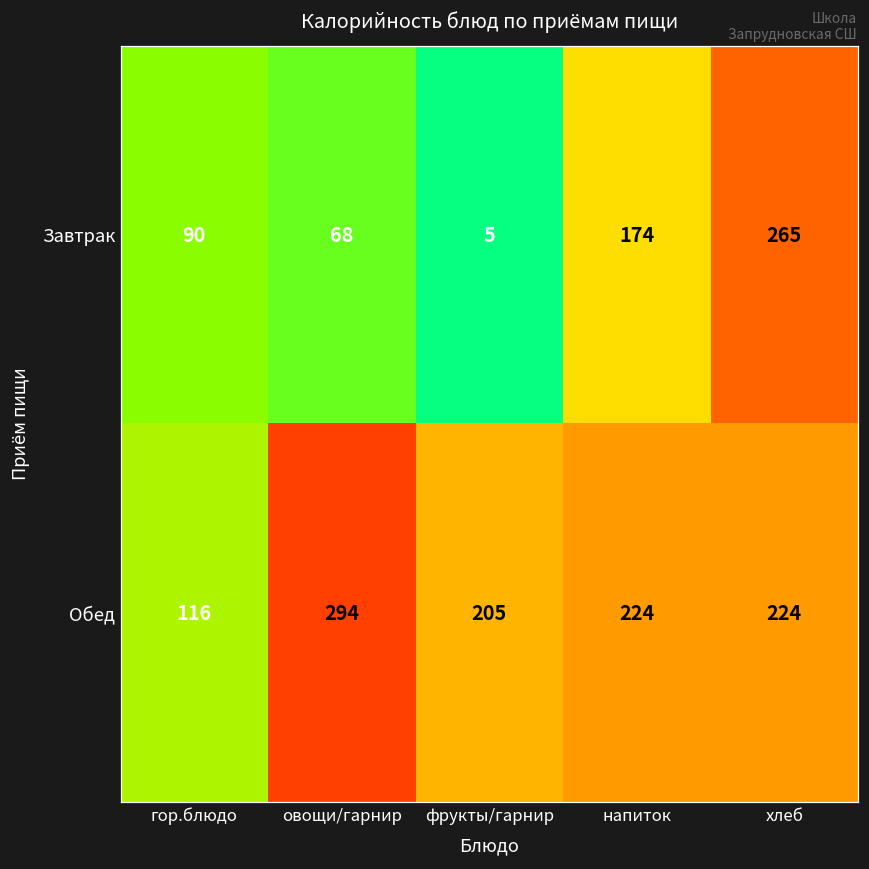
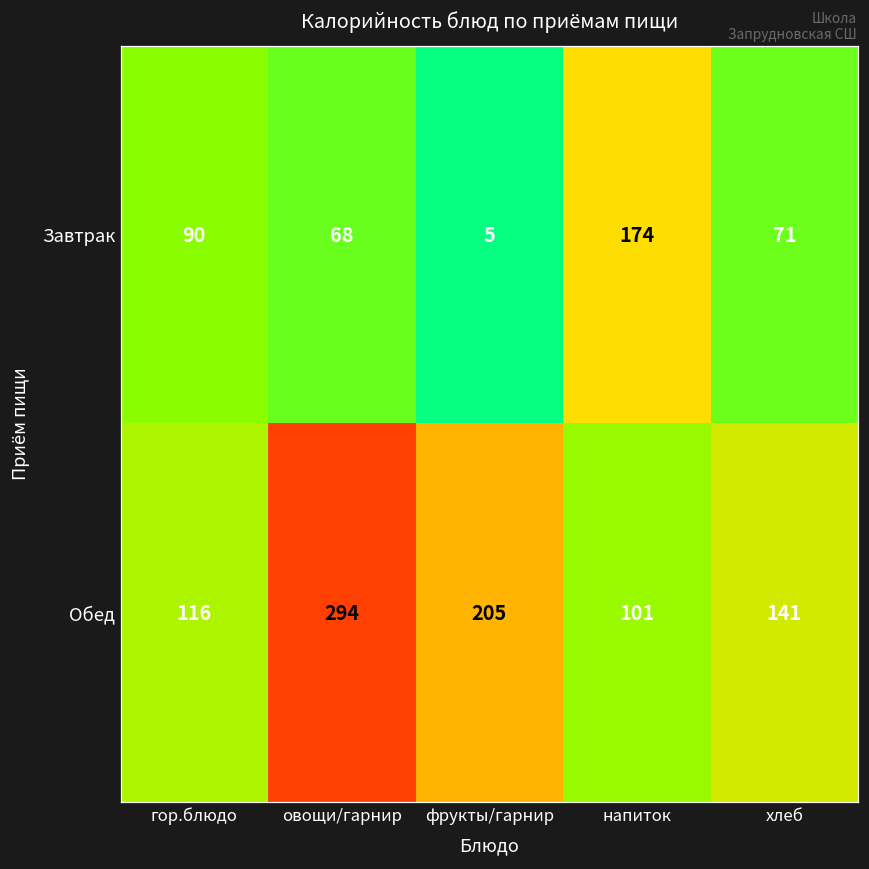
  {
    "Завтрак": {
      "гор.блюдо": 90,
      "овощи/гарнир": 68,
      "фрукты/гарнир": 5,
      "напиток": 174,
-     "хлеб": 265
+     "хлеб": 71
    },
    "Обед": {
      "гор.блюдо": 116,
      "овощи/гарнир": 294,
      "фрукты/гарнир": 205,
-     "напиток": 224,
-     "хлеб": 224
+     "напиток": 101,
+     "хлеб": 141
    }
  }
